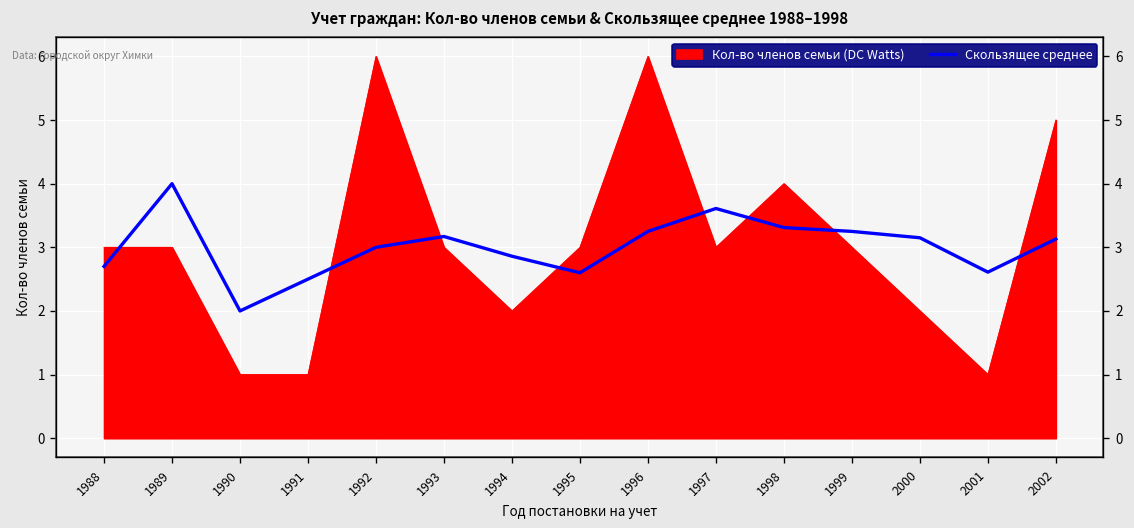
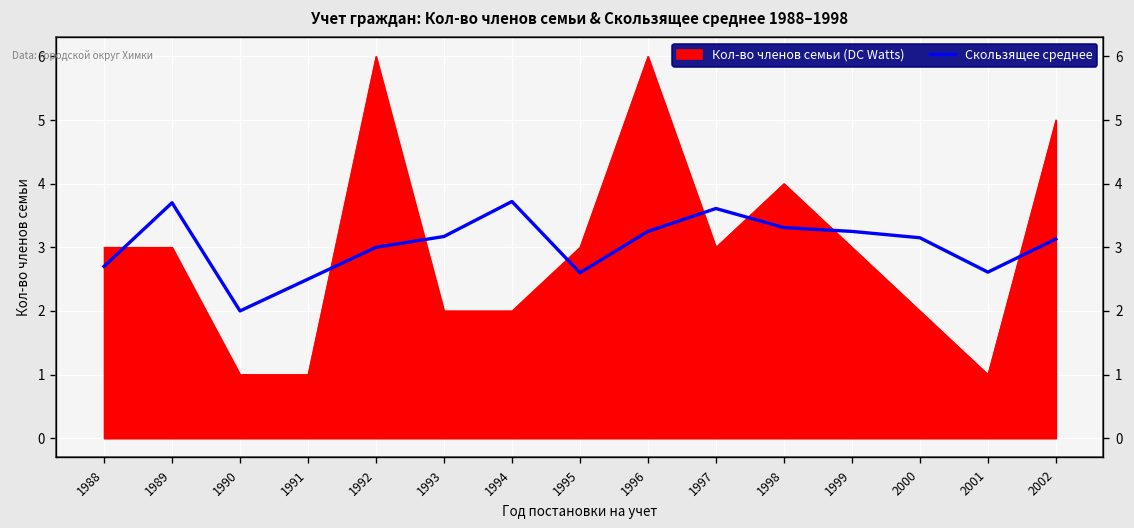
  {
    "Кол-во членов семьи (DC Watts)": {
      "1988": 3,
      "1989": 3,
      "1990": 1,
      "1991": 1,
      "1992": 6,
-     "1993": 3,
+     "1993": 2,
      "1994": 2,
      "1995": 3,
      "1996": 6,
      "1997": 3,
      "1998": 4,
      "1999": 3,
      "2000": 2,
      "2001": 1,
      "2002": 5
    },
    "Скользящее среднее": {
      "1988": 2.7,
-     "1989": 4.0,
+     "1989": 3.7,
      "1990": 2.0,
      "1991": 2.5,
      "1992": 3.0,
      "1993": 3.2,
-     "1994": 2.9,
+     "1994": 3.7,
      "1995": 2.6,
      "1996": 3.3,
      "1997": 3.6,
      "1998": 3.3,
      "1999": 3.3,
      "2000": 3.2,
      "2001": 2.6,
      "2002": 3.1
    }
  }
